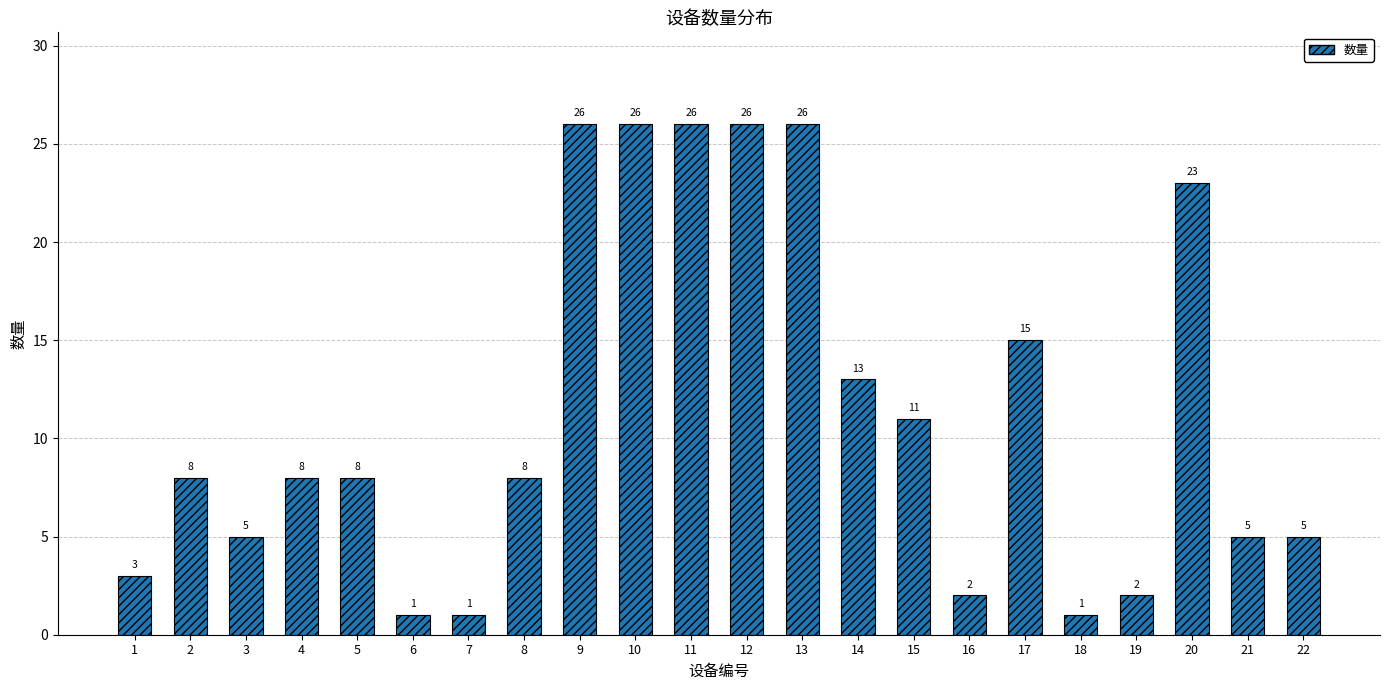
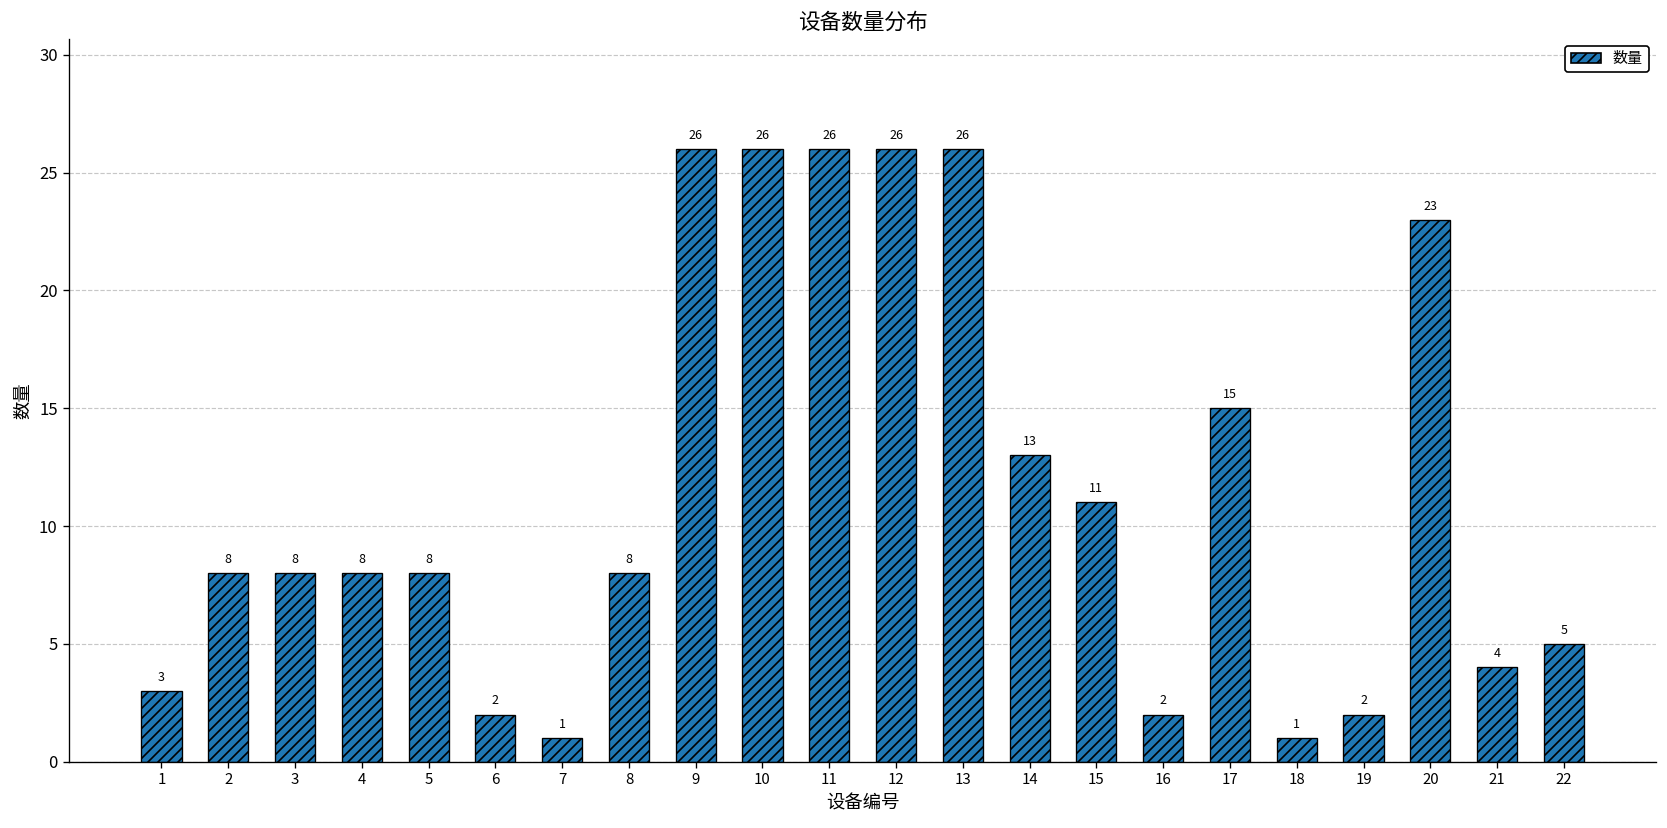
  {
    "1": 3,
    "2": 8,
-   "3": 5,
+   "3": 8,
    "4": 8,
    "5": 8,
-   "6": 1,
+   "6": 2,
    "7": 1,
    "8": 8,
    "9": 26,
    "10": 26,
    "11": 26,
    "12": 26,
    "13": 26,
    "14": 13,
    "15": 11,
    "16": 2,
    "17": 15,
    "18": 1,
    "19": 2,
    "20": 23,
-   "21": 5,
+   "21": 4,
    "22": 5
  }
